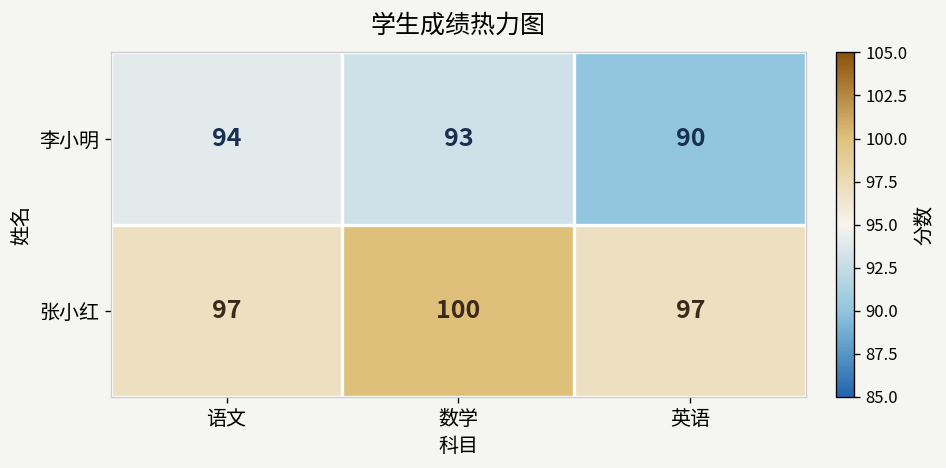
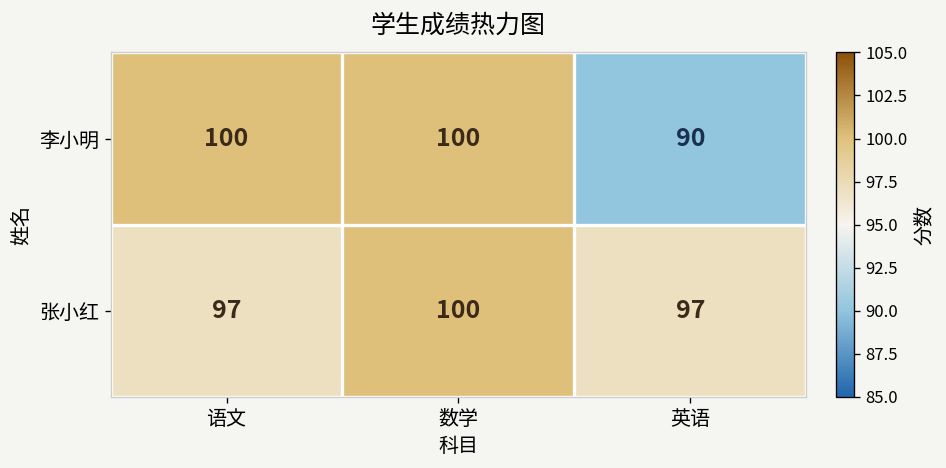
  {
    "李小明": {
-     "语文": 94,
-     "数学": 93,
+     "语文": 100,
+     "数学": 100,
      "英语": 90
    },
    "张小红": {
      "语文": 97,
      "数学": 100,
      "英语": 97
    }
  }
